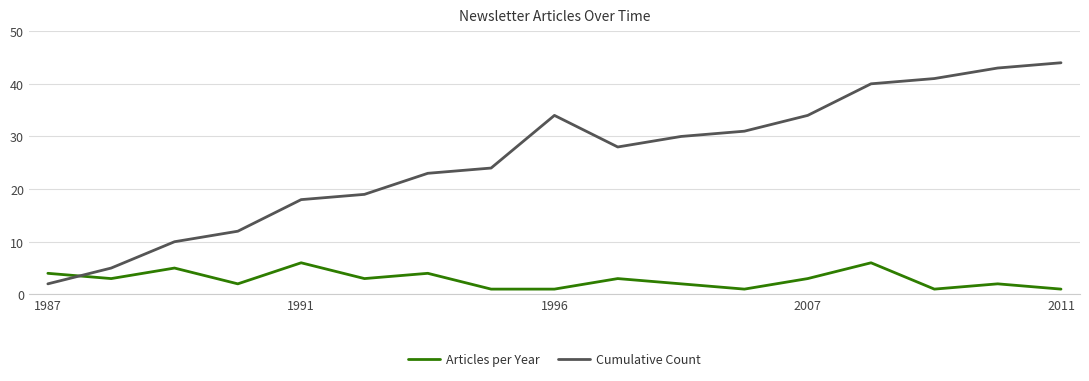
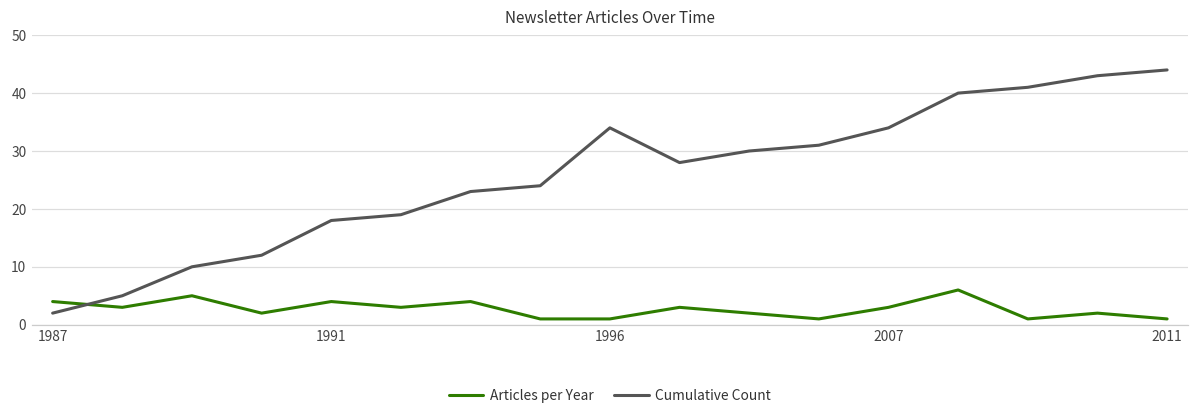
  {
    "Articles per Year": {
      "1987": 4,
-     "1991": 6,
+     "1991": 4,
      "1996": 1,
      "2007": 3,
      "2011": 1
    },
    "Cumulative Count": {
      "1987": 2,
      "1991": 18,
      "1996": 34,
      "2007": 34,
      "2011": 44
    }
  }
